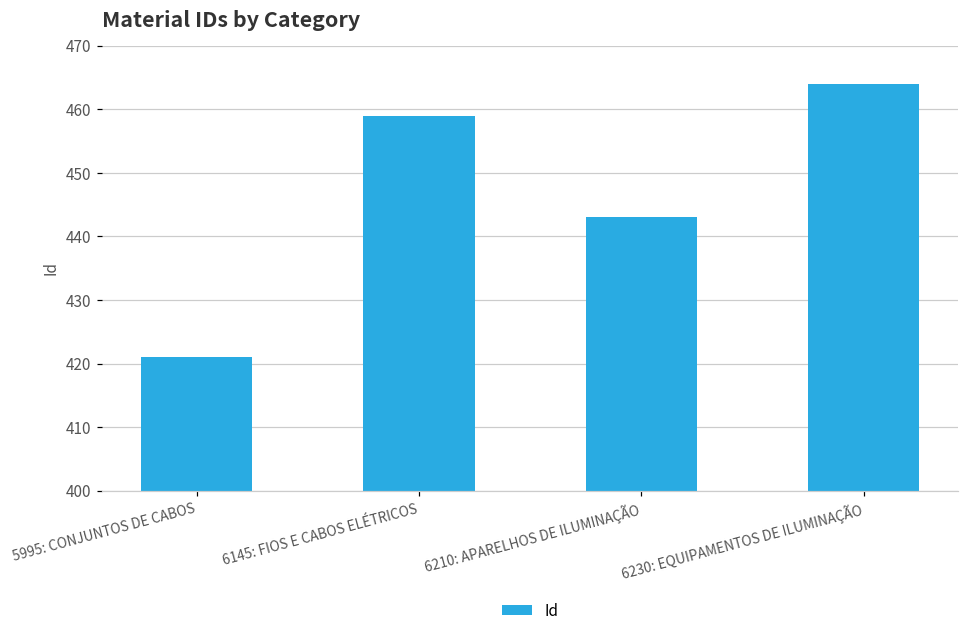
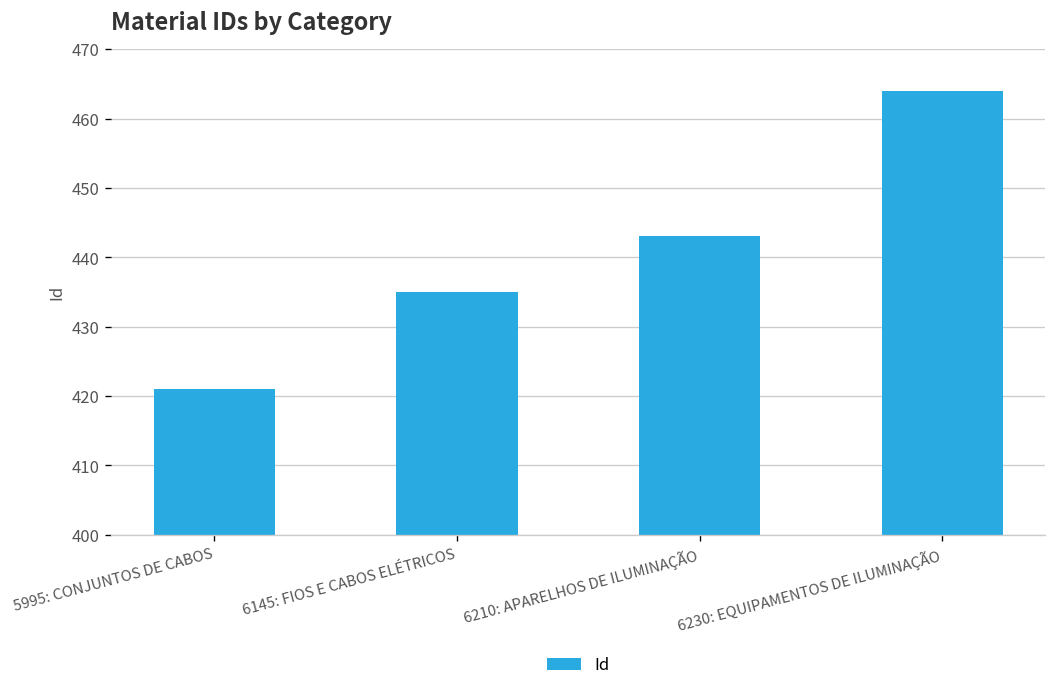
  {
    "5995: CONJUNTOS DE CABOS": 421,
-   "6145: FIOS E CABOS ELÉTRICOS": 459,
+   "6145: FIOS E CABOS ELÉTRICOS": 435,
    "6210: APARELHOS DE ILUMINAÇÃO": 443,
    "6230: EQUIPAMENTOS DE ILUMINAÇÃO": 464
  }
